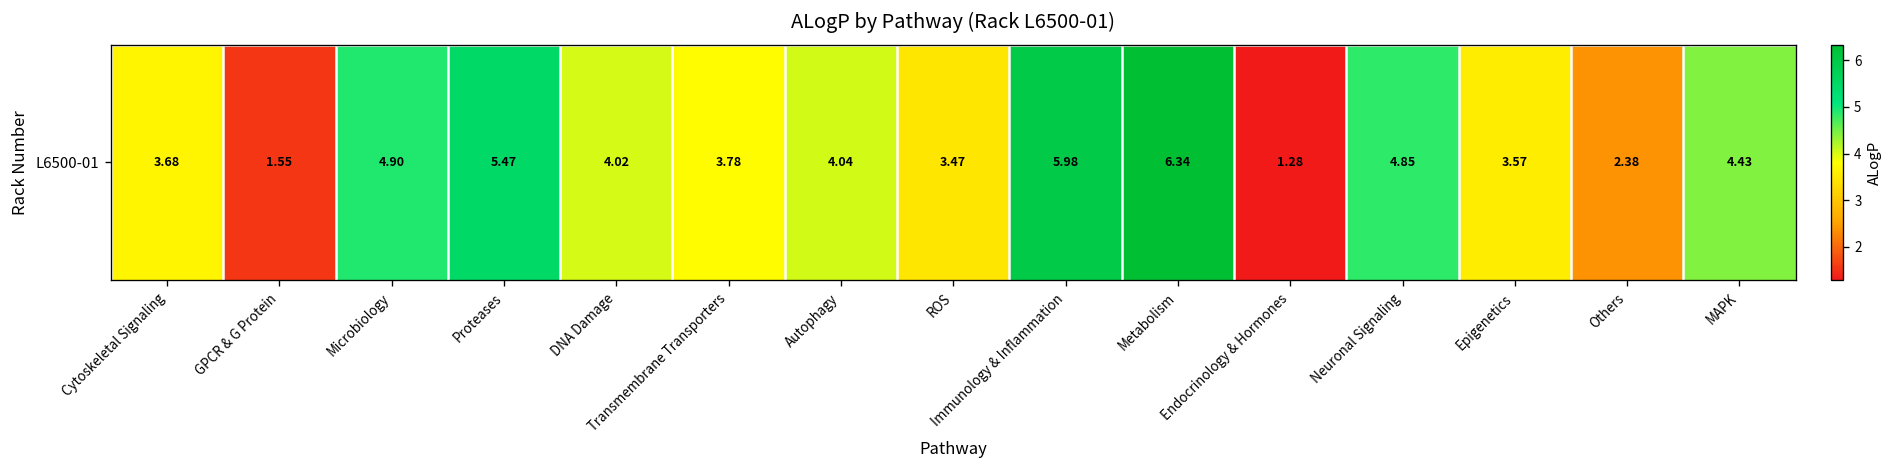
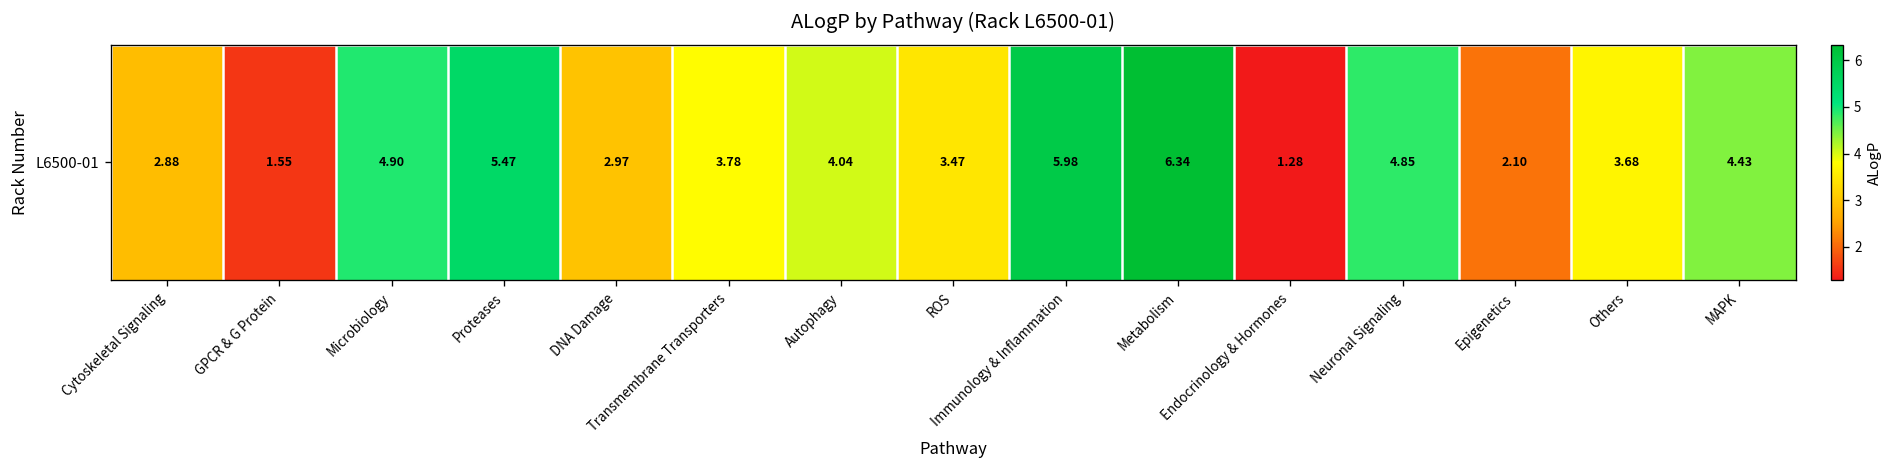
  {
    "L6500-01": {
-     "Cytoskeletal Signaling": 3.68,
+     "Cytoskeletal Signaling": 2.88,
      "GPCR & G Protein": 1.55,
      "Microbiology": 4.90,
      "Proteases": 5.47,
-     "DNA Damage": 4.02,
+     "DNA Damage": 2.97,
      "Transmembrane Transporters": 3.78,
      "Autophagy": 4.04,
      "ROS": 3.47,
      "Immunology & Inflammation": 5.98,
      "Metabolism": 6.34,
      "Endocrinology & Hormones": 1.28,
      "Neuronal Signaling": 4.85,
-     "Epigenetics": 3.57,
-     "Others": 2.38,
+     "Epigenetics": 2.10,
+     "Others": 3.68,
      "MAPK": 4.43
    }
  }
